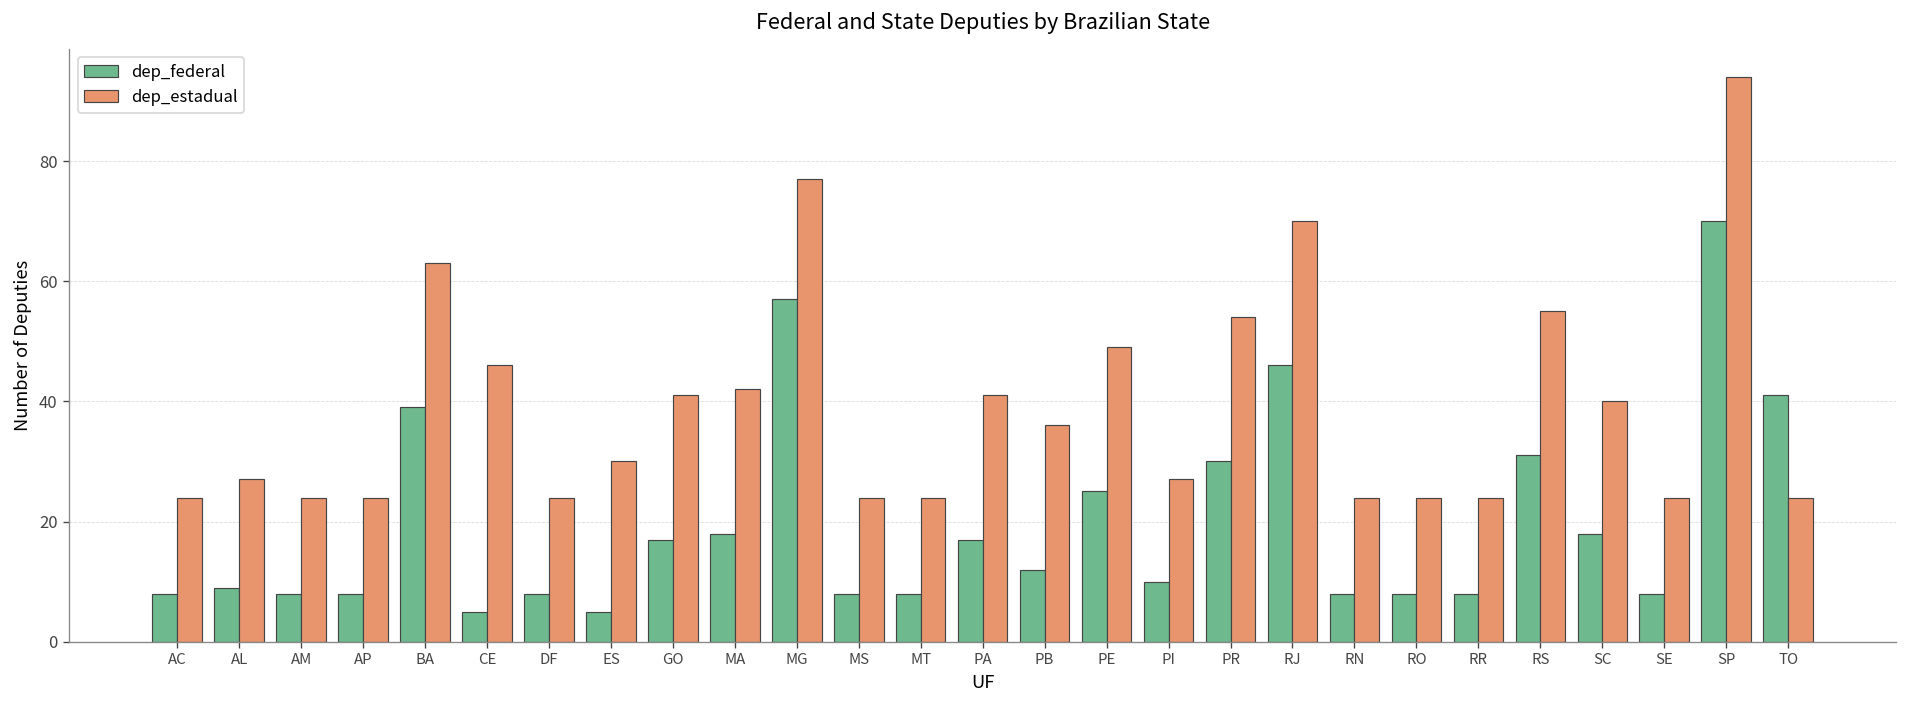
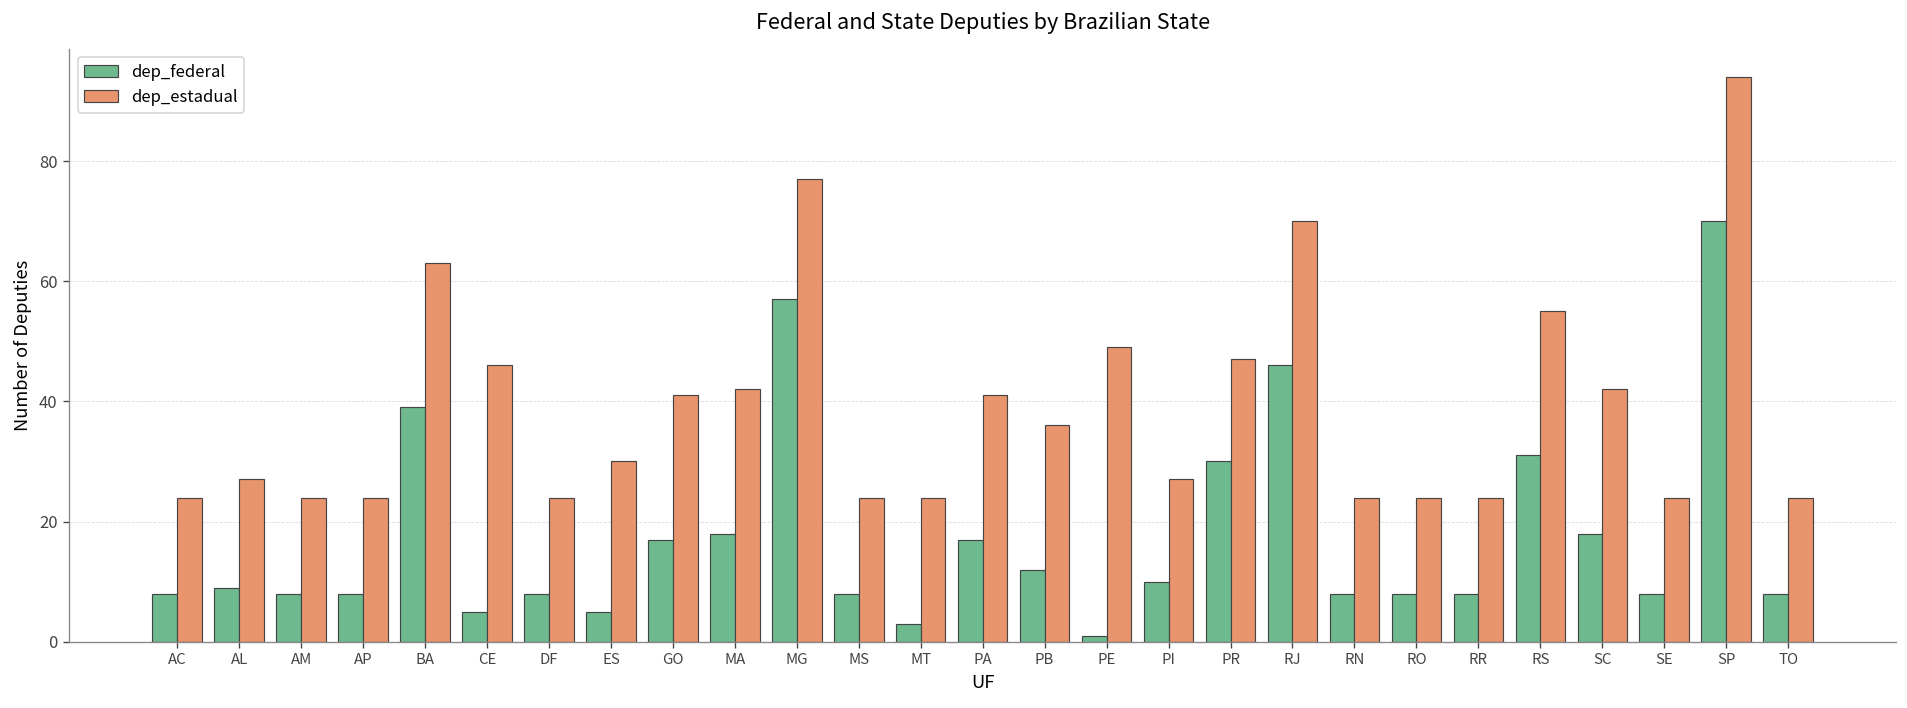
  {
    "dep_federal": {
      "AC": 8,
      "AL": 9,
      "AM": 8,
      "AP": 8,
      "BA": 39,
      "CE": 5,
      "DF": 8,
      "ES": 5,
      "GO": 17,
      "MA": 18,
      "MG": 57,
      "MS": 8,
-     "MT": 8,
+     "MT": 3,
      "PA": 17,
      "PB": 12,
-     "PE": 25,
+     "PE": 1,
      "PI": 10,
      "PR": 30,
      "RJ": 46,
      "RN": 8,
      "RO": 8,
      "RR": 8,
      "RS": 31,
      "SC": 18,
      "SE": 8,
      "SP": 70,
-     "TO": 41
+     "TO": 8
    },
    "dep_estadual": {
      "AC": 24,
      "AL": 27,
      "AM": 24,
      "AP": 24,
      "BA": 63,
      "CE": 46,
      "DF": 24,
      "ES": 30,
      "GO": 41,
      "MA": 42,
      "MG": 77,
      "MS": 24,
      "MT": 24,
      "PA": 41,
      "PB": 36,
      "PE": 49,
      "PI": 27,
-     "PR": 54,
+     "PR": 47,
      "RJ": 70,
      "RN": 24,
      "RO": 24,
      "RR": 24,
      "RS": 55,
-     "SC": 40,
+     "SC": 42,
      "SE": 24,
      "SP": 94,
      "TO": 24
    }
  }
